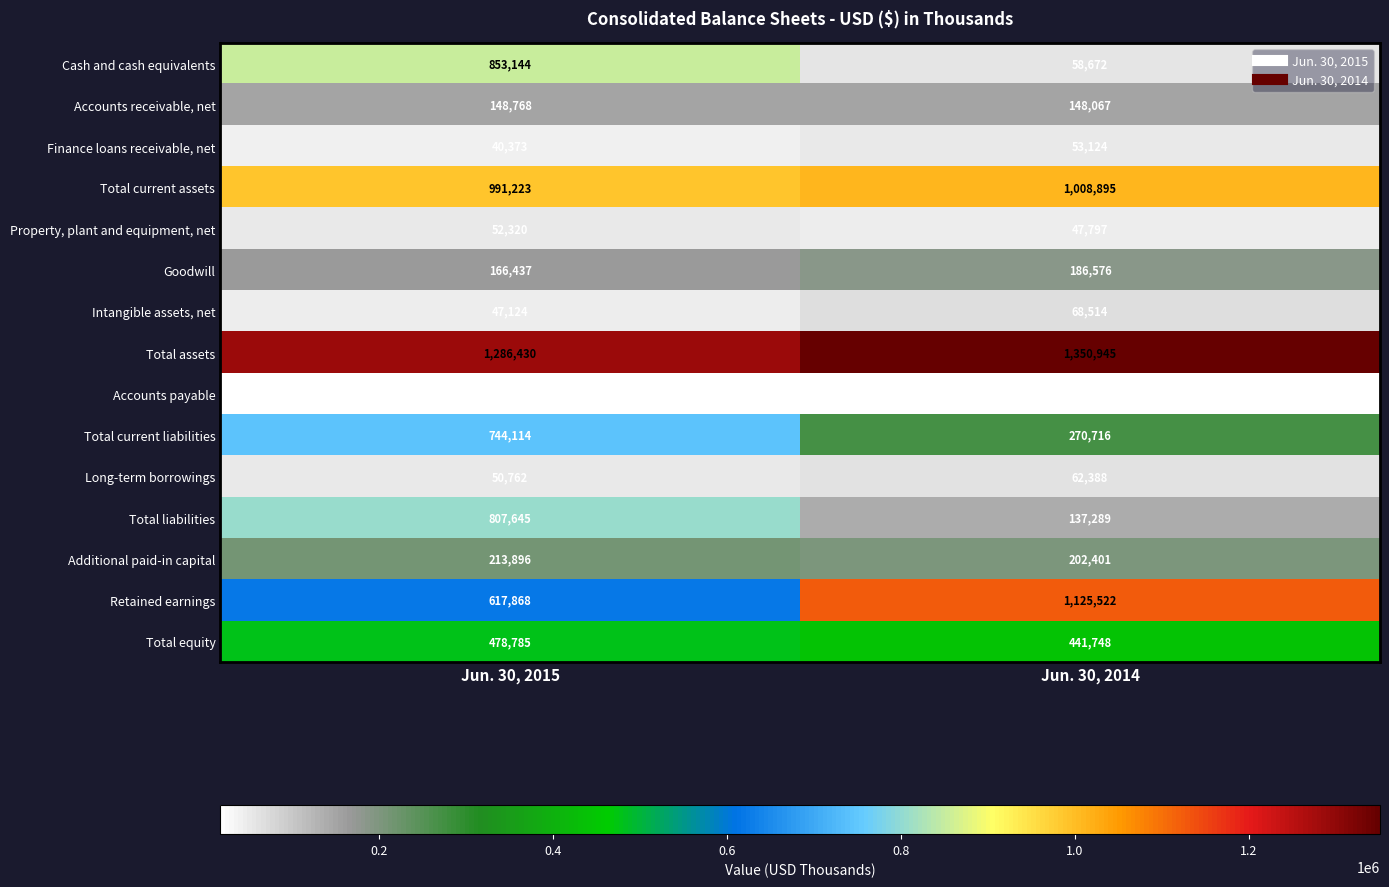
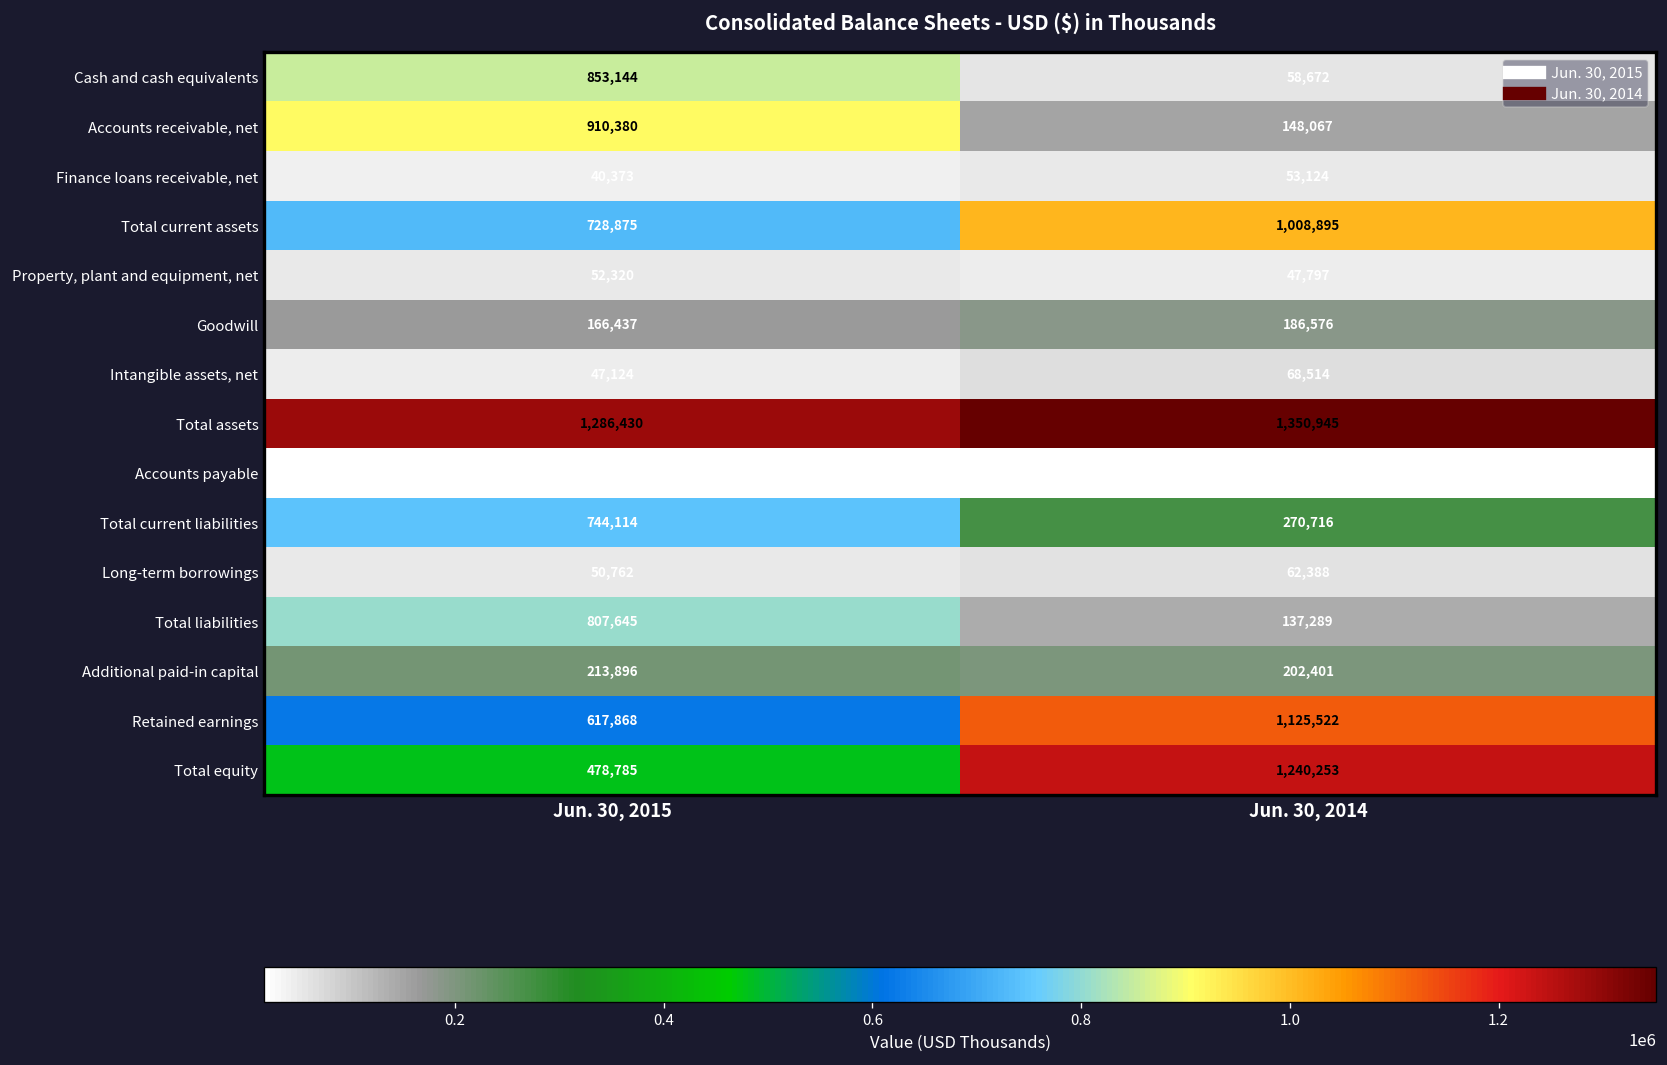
  {
    "Cash and cash equivalents": {
      "Jun. 30, 2015": "853,144"
    },
    "Accounts receivable, net": {
-     "Jun. 30, 2015": "148,768",
+     "Jun. 30, 2015": "910,380",
      "Jun. 30, 2014": "148,067"
    },
    "Total current assets": {
-     "Jun. 30, 2015": "991,223",
+     "Jun. 30, 2015": "728,875",
      "Jun. 30, 2014": "1,008,895"
    },
    "Goodwill": {
      "Jun. 30, 2015": "166,437",
      "Jun. 30, 2014": "186,576"
    },
    "Total assets": {
      "Jun. 30, 2015": "1,286,430",
      "Jun. 30, 2014": "1,350,945"
    },
    "Total current liabilities": {
      "Jun. 30, 2015": "744,114",
      "Jun. 30, 2014": "270,716"
    },
    "Total liabilities": {
      "Jun. 30, 2015": "807,645",
      "Jun. 30, 2014": "137,289"
    },
    "Additional paid-in capital": {
      "Jun. 30, 2015": "213,896",
      "Jun. 30, 2014": "202,401"
    },
    "Retained earnings": {
      "Jun. 30, 2015": "617,868",
      "Jun. 30, 2014": "1,125,522"
    },
    "Total equity": {
      "Jun. 30, 2015": "478,785",
-     "Jun. 30, 2014": "441,748"
+     "Jun. 30, 2014": "1,240,253"
    }
  }
